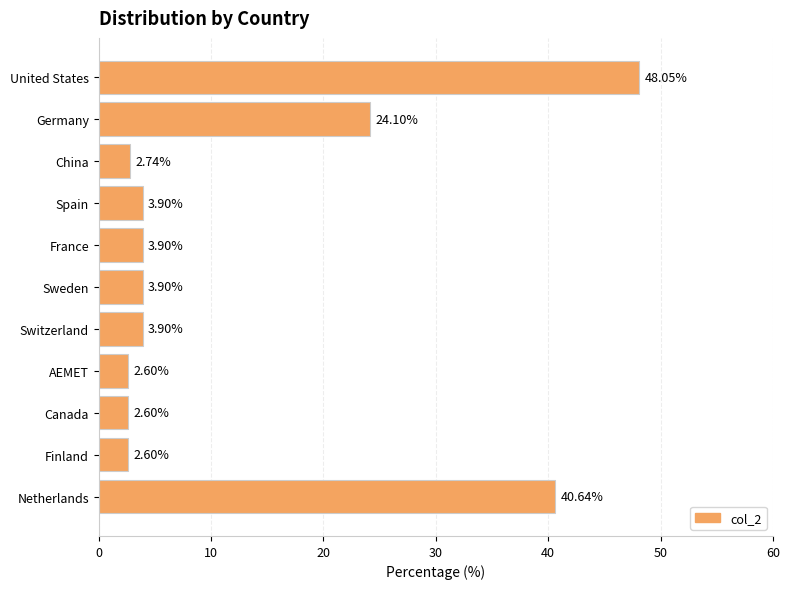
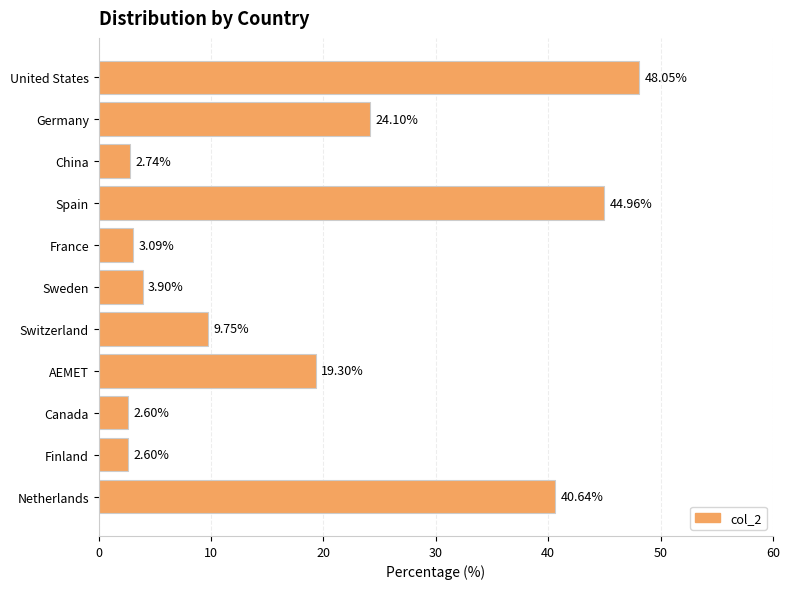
  {
    "United States": "48.05%",
    "Germany": "24.10%",
    "China": "2.74%",
-   "Spain": "3.90%",
-   "France": "3.90%",
+   "Spain": "44.96%",
+   "France": "3.09%",
    "Sweden": "3.90%",
-   "Switzerland": "3.90%",
-   "AEMET": "2.60%",
+   "Switzerland": "9.75%",
+   "AEMET": "19.30%",
    "Canada": "2.60%",
    "Finland": "2.60%",
    "Netherlands": "40.64%"
  }
